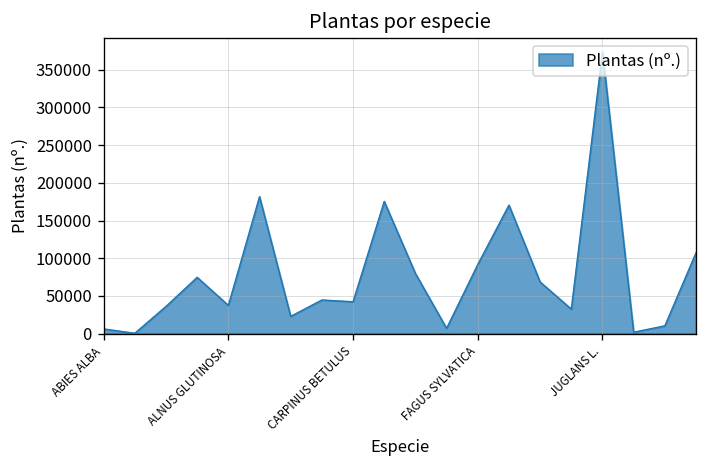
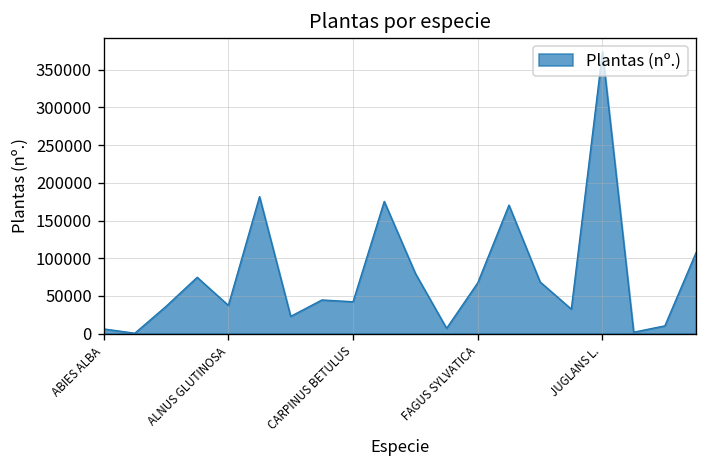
  {
    "ABIES ALBA": 10000,
    "ALNUS GLUTINOSA": 40000,
    "CARPINUS BETULUS": 40000,
-   "FAGUS SYLVATICA": 90000
+   "FAGUS SYLVATICA": 70000
  }
